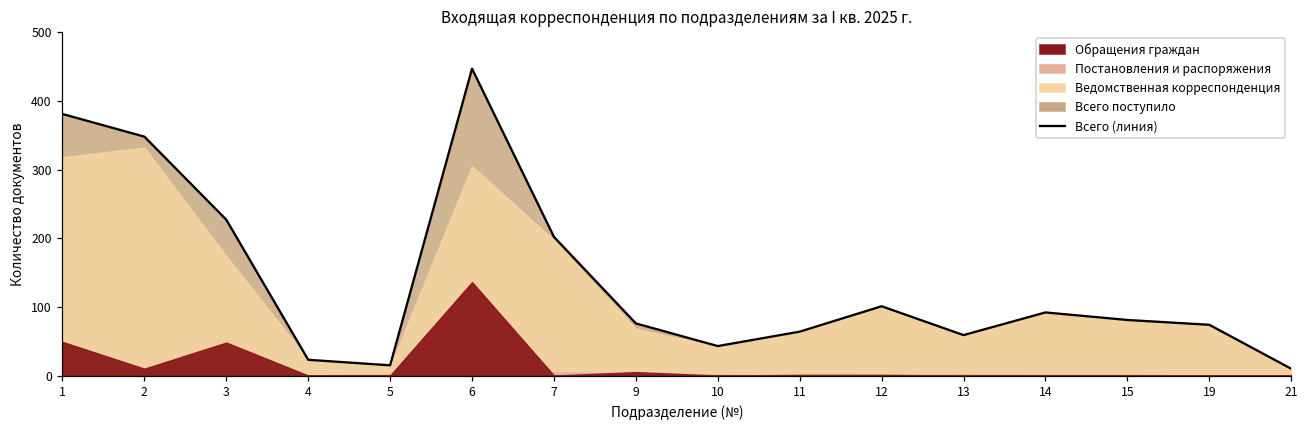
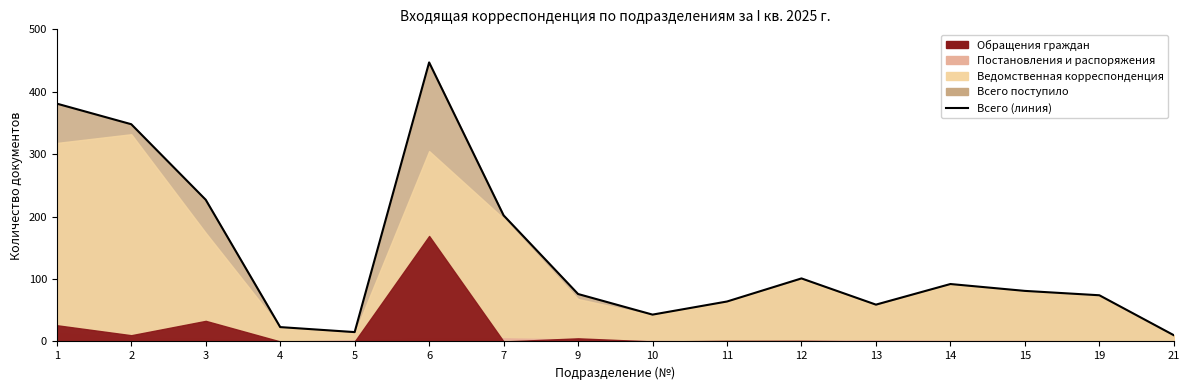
  {
    "Обращения граждан": {
-     "1": 50,
-     "3": 50,
-     "6": 140,
+     "1": 30,
+     "3": 30,
+     "6": 170,
      "7": 0
    }
  }
